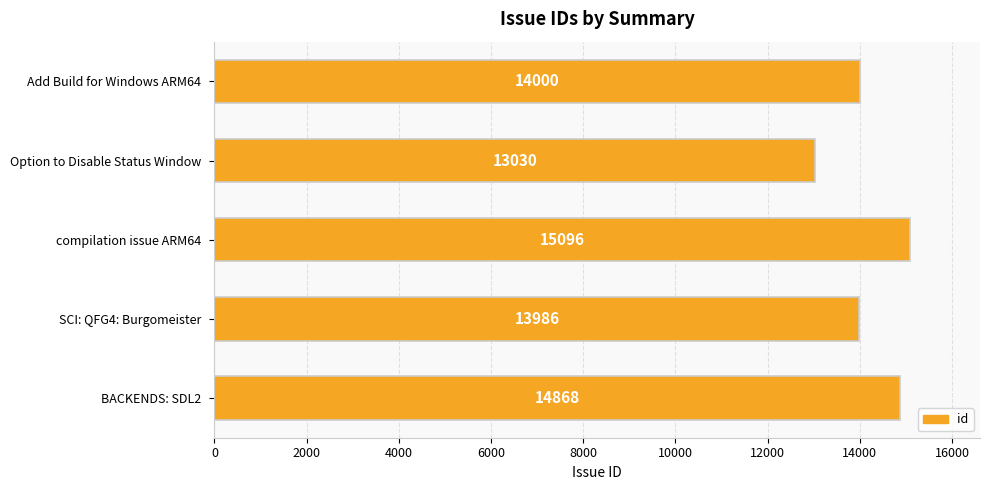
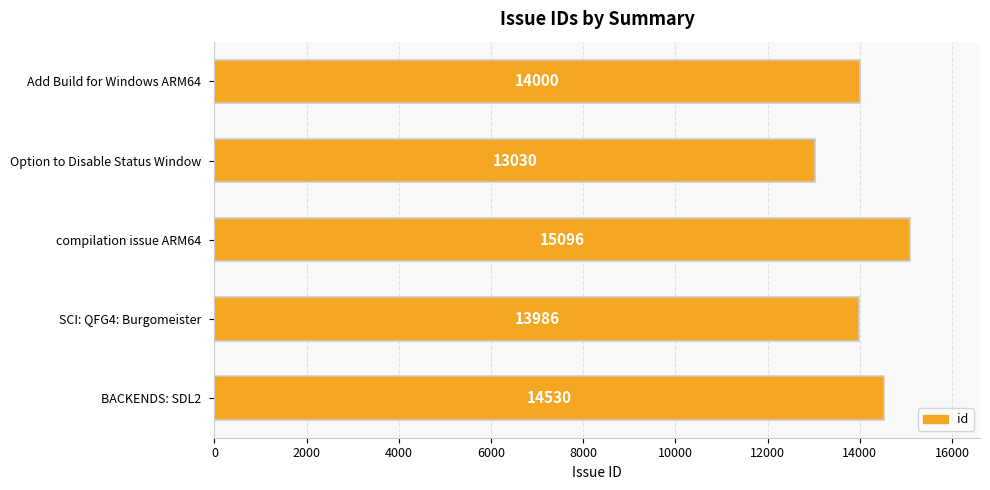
  {
    "Add Build for Windows ARM64": 14000,
    "Option to Disable Status Window": 13030,
    "compilation issue ARM64": 15096,
    "SCI: QFG4: Burgomeister": 13986,
-   "BACKENDS: SDL2": 14868
+   "BACKENDS: SDL2": 14530
  }
